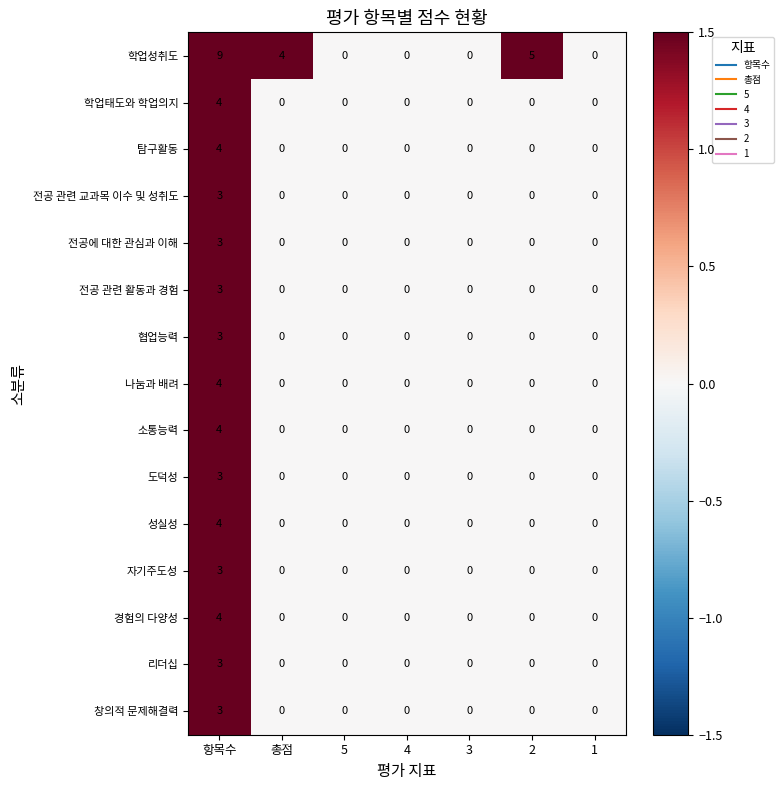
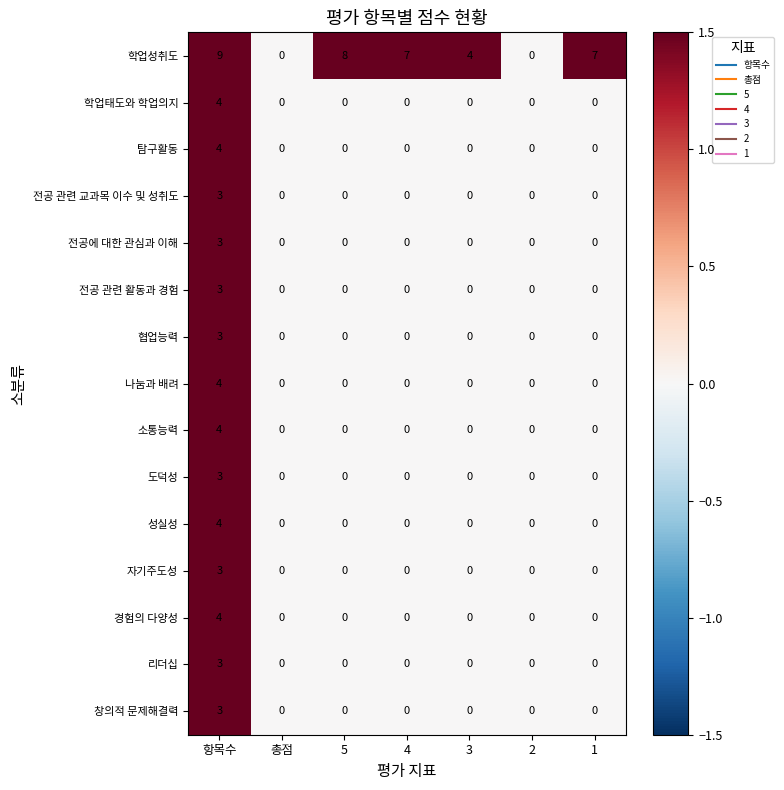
  {
    "학업성취도": {
      "항목수": 9,
-     "총점": 4,
-     "5": 0,
-     "4": 0,
-     "3": 0,
-     "2": 5,
-     "1": 0
+     "총점": 0,
+     "5": 8,
+     "4": 7,
+     "3": 4,
+     "2": 0,
+     "1": 7
    },
    "학업태도와 학업의지": {
      "항목수": 4,
      "총점": 0,
      "5": 0,
      "4": 0,
      "3": 0,
      "2": 0,
      "1": 0
    },
    "탐구활동": {
      "항목수": 4,
      "총점": 0,
      "5": 0,
      "4": 0,
      "3": 0,
      "2": 0,
      "1": 0
    },
    "전공 관련 교과목 이수 및 성취도": {
      "항목수": 3,
      "총점": 0,
      "5": 0,
      "4": 0,
      "3": 0,
      "2": 0,
      "1": 0
    },
    "전공에 대한 관심과 이해": {
      "항목수": 3,
      "총점": 0,
      "5": 0,
      "4": 0,
      "3": 0,
      "2": 0,
      "1": 0
    },
    "전공 관련 활동과 경험": {
      "항목수": 3,
      "총점": 0,
      "5": 0,
      "4": 0,
      "3": 0,
      "2": 0,
      "1": 0
    },
    "협업능력": {
      "항목수": 3,
      "총점": 0,
      "5": 0,
      "4": 0,
      "3": 0,
      "2": 0,
      "1": 0
    },
    "나눔과 배려": {
      "항목수": 4,
      "총점": 0,
      "5": 0,
      "4": 0,
      "3": 0,
      "2": 0,
      "1": 0
    },
    "소통능력": {
      "항목수": 4,
      "총점": 0,
      "5": 0,
      "4": 0,
      "3": 0,
      "2": 0,
      "1": 0
    },
    "도덕성": {
      "항목수": 3,
      "총점": 0,
      "5": 0,
      "4": 0,
      "3": 0,
      "2": 0,
      "1": 0
    },
    "성실성": {
      "항목수": 4,
      "총점": 0,
      "5": 0,
      "4": 0,
      "3": 0,
      "2": 0,
      "1": 0
    },
    "자기주도성": {
      "항목수": 3,
      "총점": 0,
      "5": 0,
      "4": 0,
      "3": 0,
      "2": 0,
      "1": 0
    },
    "경험의 다양성": {
      "항목수": 4,
      "총점": 0,
      "5": 0,
      "4": 0,
      "3": 0,
      "2": 0,
      "1": 0
    },
    "리더십": {
      "항목수": 3,
      "총점": 0,
      "5": 0,
      "4": 0,
      "3": 0,
      "2": 0,
      "1": 0
    },
    "창의적 문제해결력": {
      "항목수": 3,
      "총점": 0,
      "5": 0,
      "4": 0,
      "3": 0,
      "2": 0,
      "1": 0
    }
  }
